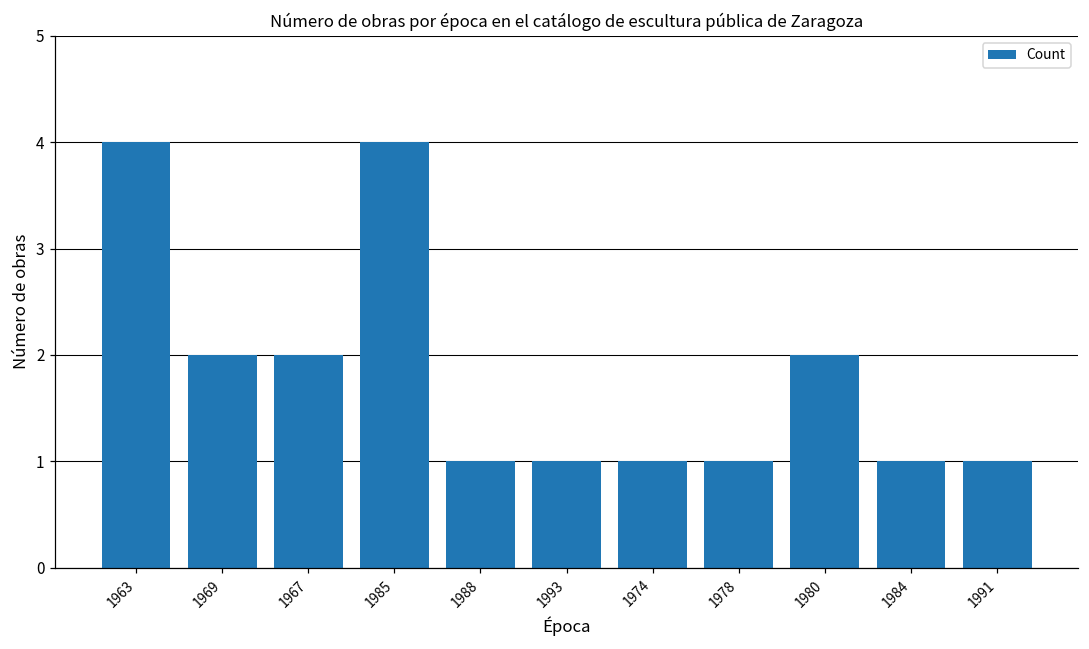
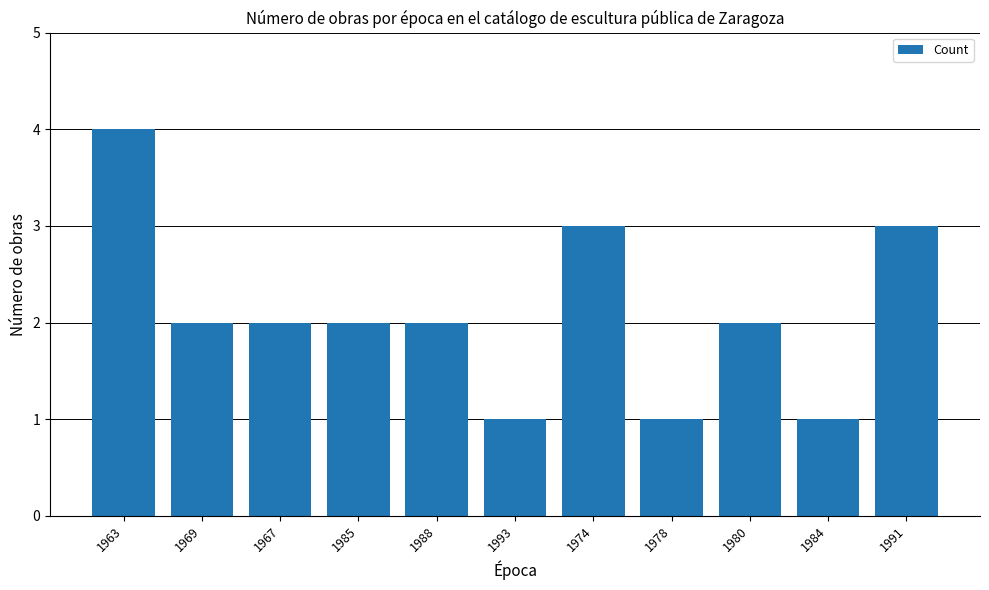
  {
    "1963": 4,
    "1969": 2,
    "1967": 2,
-   "1985": 4,
-   "1988": 1,
+   "1985": 2,
+   "1988": 2,
    "1993": 1,
-   "1974": 1,
+   "1974": 3,
    "1978": 1,
    "1980": 2,
    "1984": 1,
-   "1991": 1
+   "1991": 3
  }
